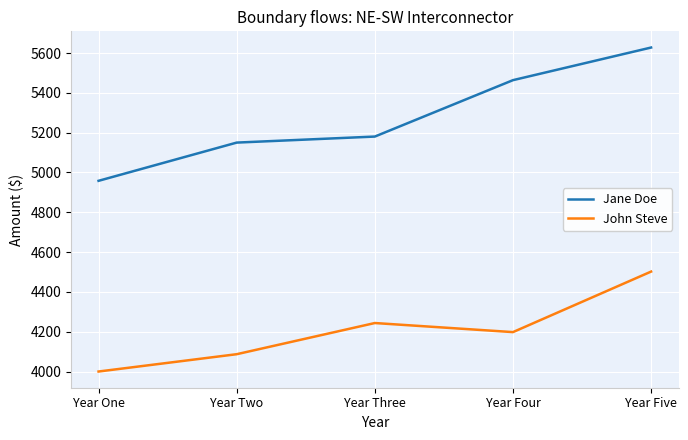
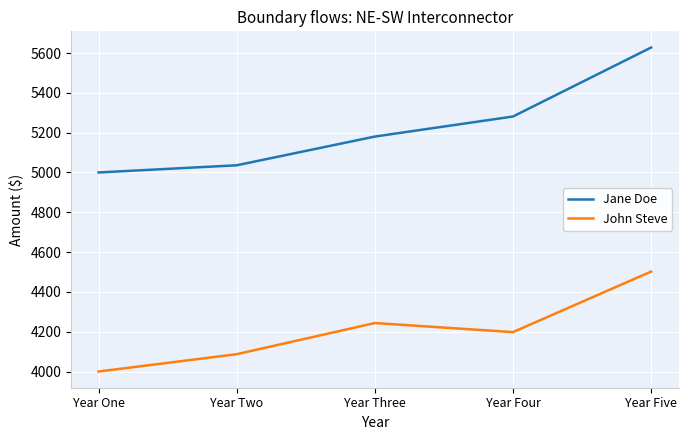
  {
    "Jane Doe": {
-     "Year One": 4960,
-     "Year Two": 5150,
+     "Year One": 5000,
+     "Year Two": 5040,
      "Year Three": 5180,
-     "Year Four": 5460,
+     "Year Four": 5280,
      "Year Five": 5630
    },
    "John Steve": {
      "Year One": 4000,
      "Year Two": 4090,
      "Year Three": 4240,
      "Year Four": 4200,
      "Year Five": 4500
    }
  }
